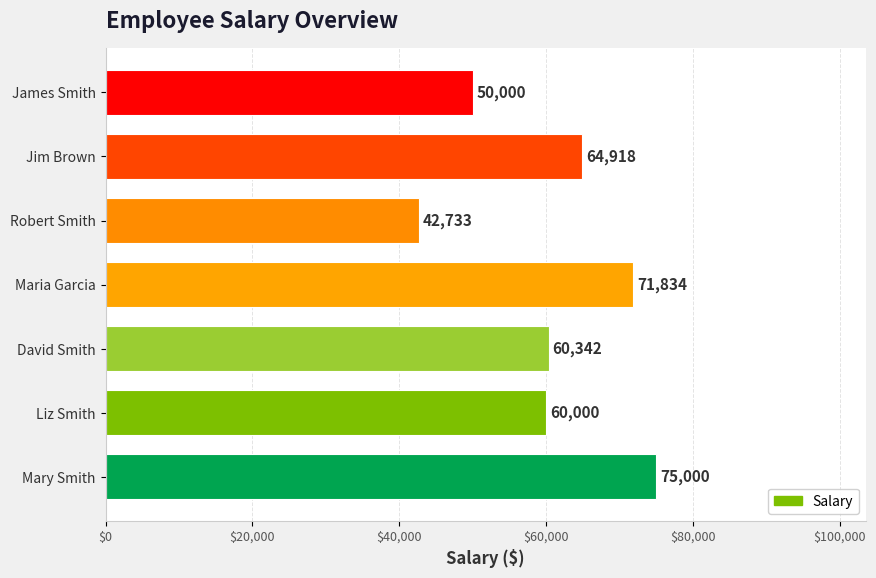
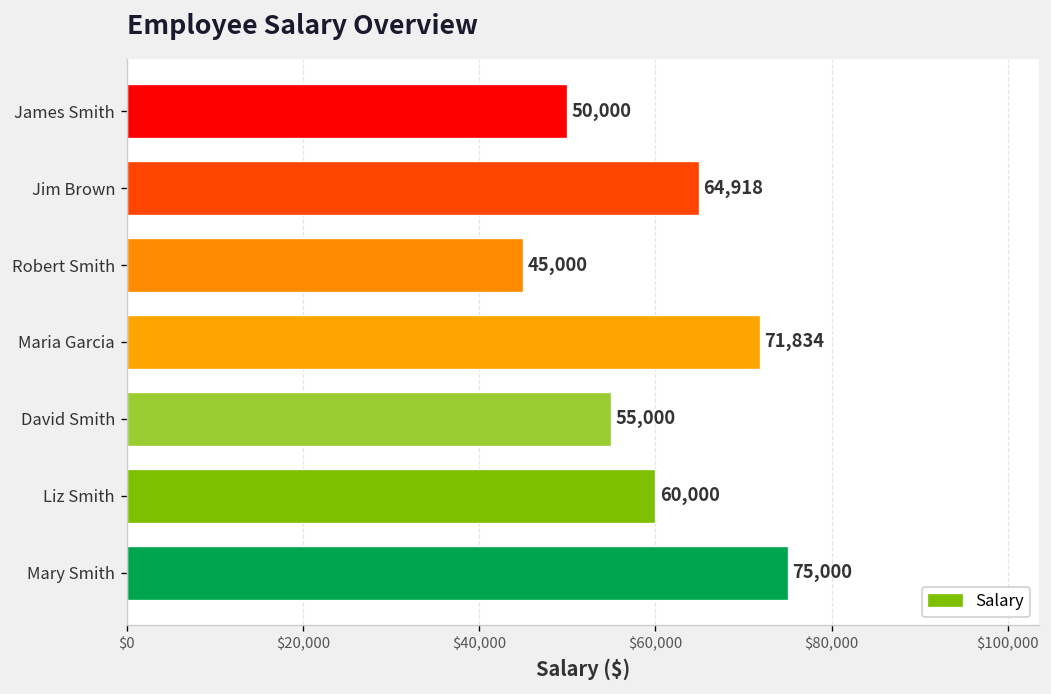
  {
    "James Smith": "50,000",
    "Jim Brown": "64,918",
-   "Robert Smith": "42,733",
+   "Robert Smith": "45,000",
    "Maria Garcia": "71,834",
-   "David Smith": "60,342",
+   "David Smith": "55,000",
    "Liz Smith": "60,000",
    "Mary Smith": "75,000"
  }
